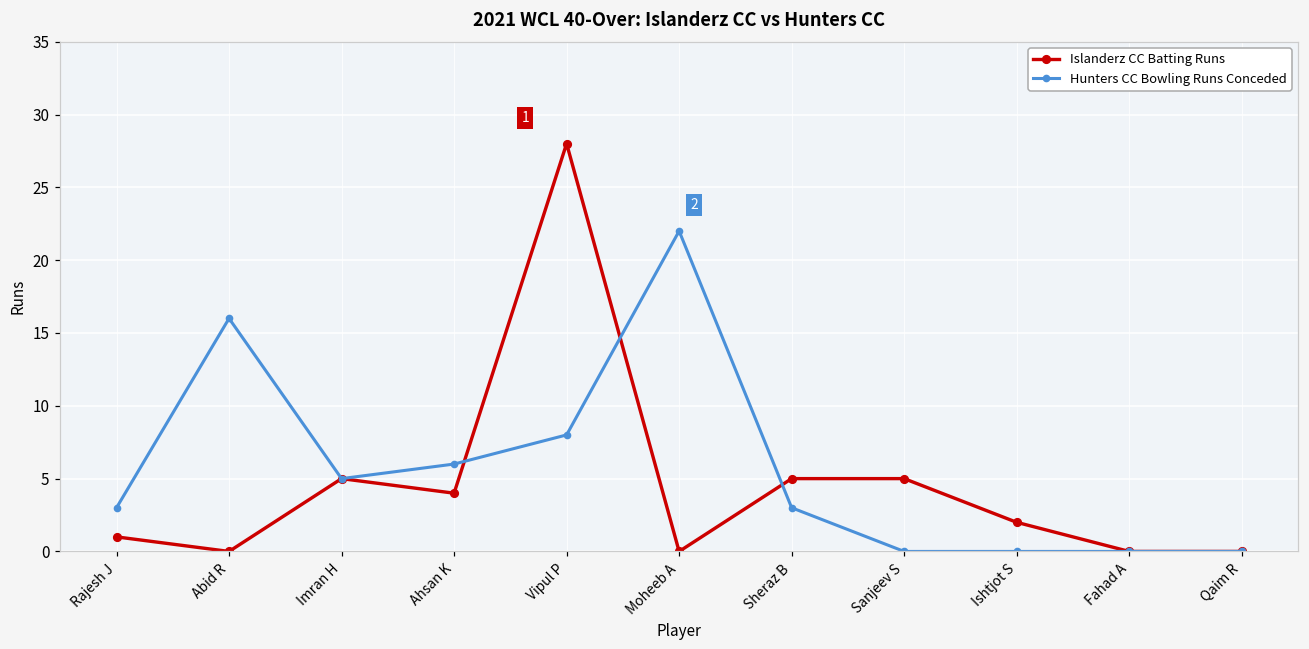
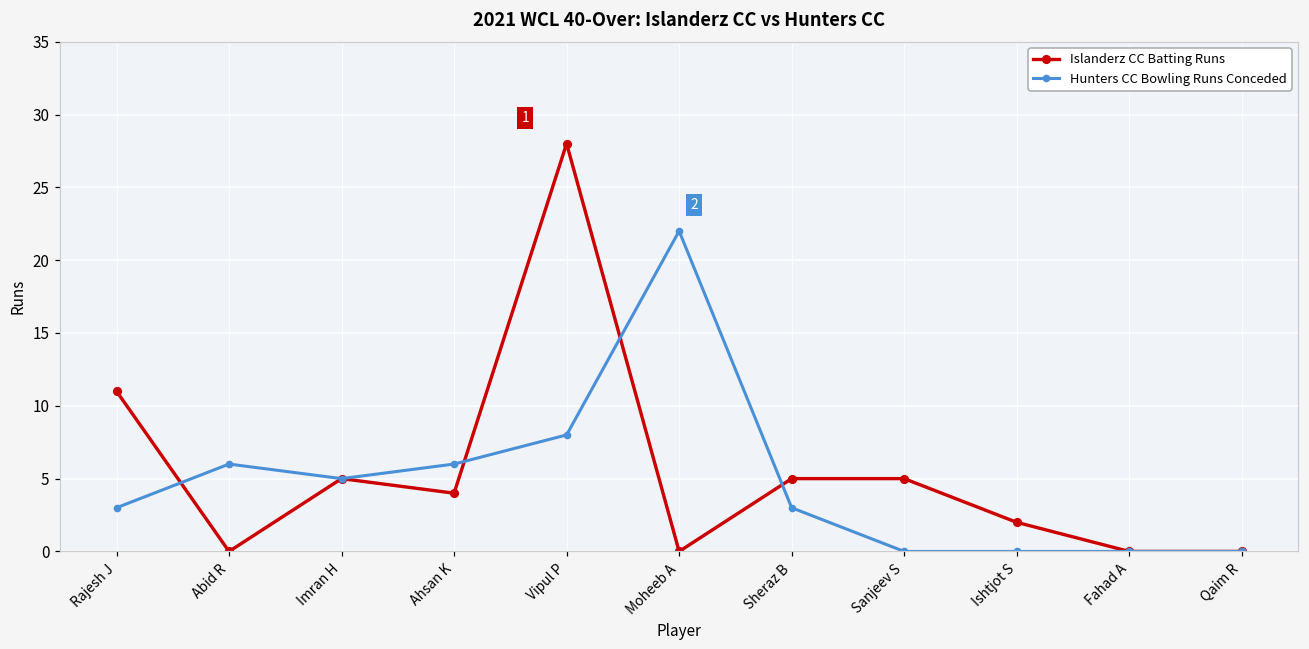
  {
    "Islanderz CC Batting Runs": {
-     "Rajesh J": 1,
+     "Rajesh J": 11,
      "Abid R": 0,
      "Ahsan K": 4,
      "Vipul P": 28,
      "Moheeb A": 0,
      "Sheraz B": 5,
      "Sanjeev S": 5,
      "Ishtjot S": 2
    },
    "Hunters CC Bowling Runs Conceded": {
      "Rajesh J": 3,
-     "Abid R": 16,
+     "Abid R": 6,
      "Ahsan K": 6,
      "Vipul P": 8,
      "Sheraz B": 3,
      "Sanjeev S": 0,
      "Ishtjot S": 0
    }
  }
